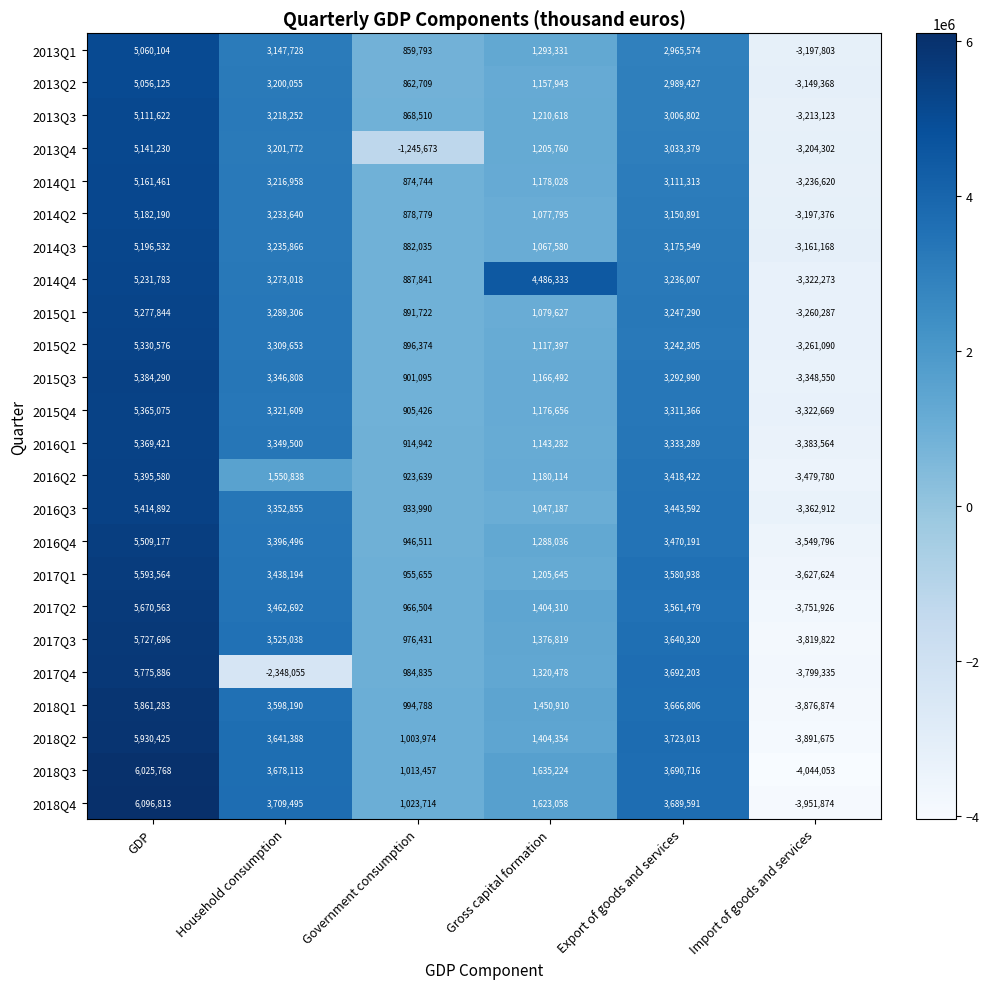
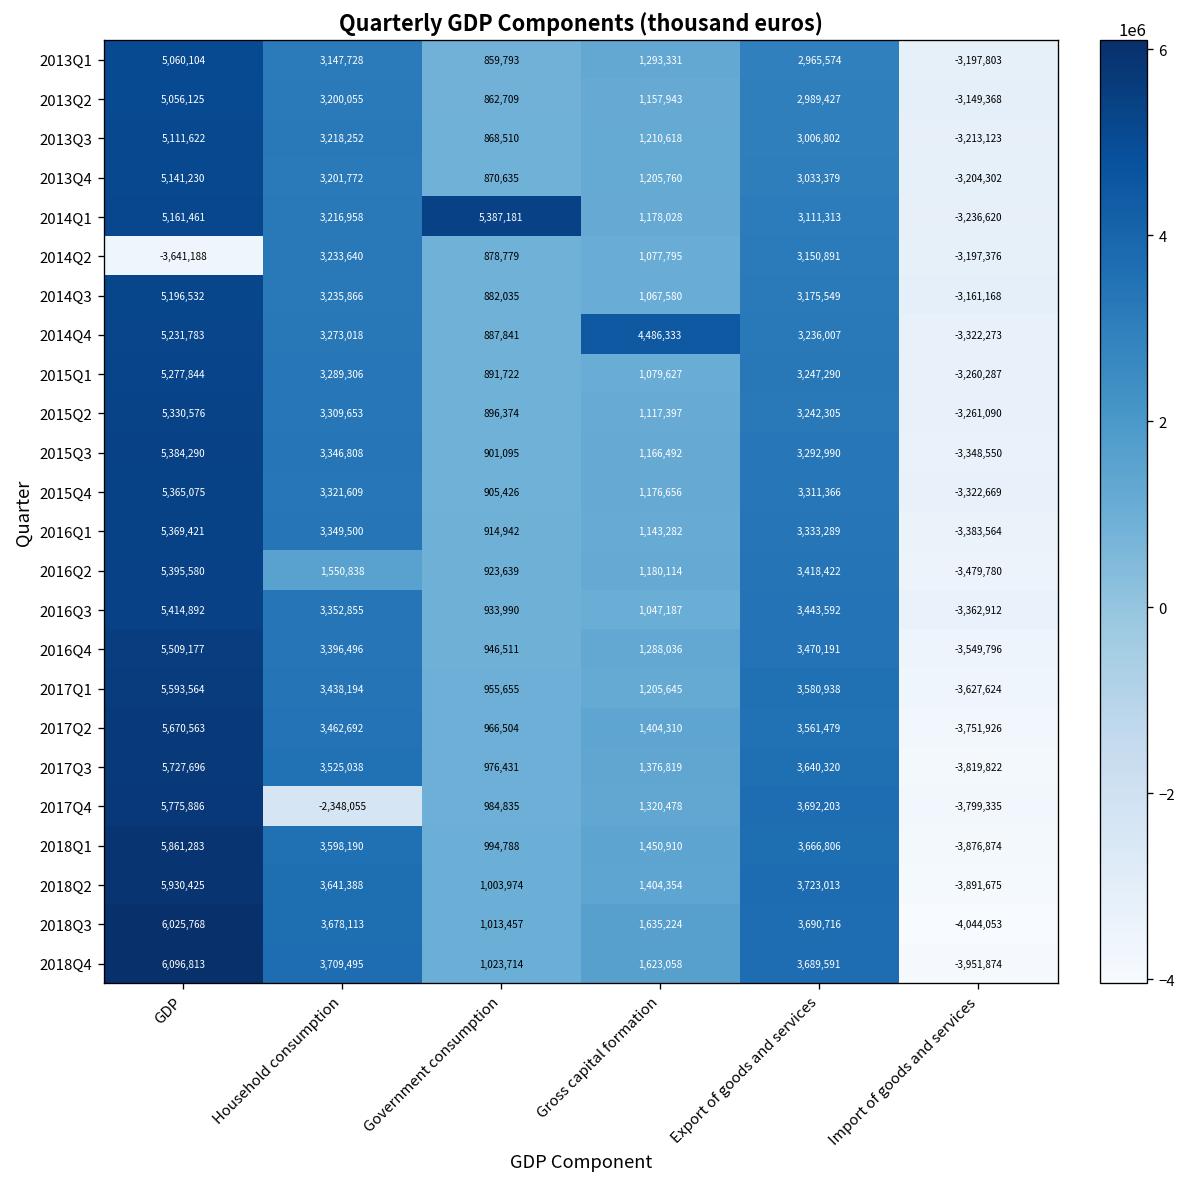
  {
    "2013Q1": {
      "GDP": "5,060,104",
      "Household consumption": "3,147,728",
      "Government consumption": "859,793",
      "Gross capital formation": "1,293,331",
      "Export of goods and services": "2,965,574",
      "Import of goods and services": "-3,197,803"
    },
    "2013Q2": {
      "GDP": "5,056,125",
      "Household consumption": "3,200,055",
      "Government consumption": "862,709",
      "Gross capital formation": "1,157,943",
      "Export of goods and services": "2,989,427",
      "Import of goods and services": "-3,149,368"
    },
    "2013Q3": {
      "GDP": "5,111,622",
      "Household consumption": "3,218,252",
      "Government consumption": "868,510",
      "Gross capital formation": "1,210,618",
      "Export of goods and services": "3,006,802",
      "Import of goods and services": "-3,213,123"
    },
    "2013Q4": {
      "GDP": "5,141,230",
      "Household consumption": "3,201,772",
-     "Government consumption": "-1,245,673",
+     "Government consumption": "870,635",
      "Gross capital formation": "1,205,760",
      "Export of goods and services": "3,033,379",
      "Import of goods and services": "-3,204,302"
    },
    "2014Q1": {
      "GDP": "5,161,461",
      "Household consumption": "3,216,958",
-     "Government consumption": "874,744",
+     "Government consumption": "5,387,181",
      "Gross capital formation": "1,178,028",
      "Export of goods and services": "3,111,313",
      "Import of goods and services": "-3,236,620"
    },
    "2014Q2": {
-     "GDP": "5,182,190",
+     "GDP": "-3,641,188",
      "Household consumption": "3,233,640",
      "Government consumption": "878,779",
      "Gross capital formation": "1,077,795",
      "Export of goods and services": "3,150,891",
      "Import of goods and services": "-3,197,376"
    },
    "2014Q3": {
      "GDP": "5,196,532",
      "Household consumption": "3,235,866",
      "Government consumption": "882,035",
      "Gross capital formation": "1,067,580",
      "Export of goods and services": "3,175,549",
      "Import of goods and services": "-3,161,168"
    },
    "2014Q4": {
      "GDP": "5,231,783",
      "Household consumption": "3,273,018",
      "Government consumption": "887,841",
      "Gross capital formation": "4,486,333",
      "Export of goods and services": "3,236,007",
      "Import of goods and services": "-3,322,273"
    },
    "2015Q1": {
      "GDP": "5,277,844",
      "Household consumption": "3,289,306",
      "Government consumption": "891,722",
      "Gross capital formation": "1,079,627",
      "Export of goods and services": "3,247,290",
      "Import of goods and services": "-3,260,287"
    },
    "2015Q2": {
      "GDP": "5,330,576",
      "Household consumption": "3,309,653",
      "Government consumption": "896,374",
      "Gross capital formation": "1,117,397",
      "Export of goods and services": "3,242,305",
      "Import of goods and services": "-3,261,090"
    },
    "2015Q3": {
      "GDP": "5,384,290",
      "Household consumption": "3,346,808",
      "Government consumption": "901,095",
      "Gross capital formation": "1,166,492",
      "Export of goods and services": "3,292,990",
      "Import of goods and services": "-3,348,550"
    },
    "2015Q4": {
      "GDP": "5,365,075",
      "Household consumption": "3,321,609",
      "Government consumption": "905,426",
      "Gross capital formation": "1,176,656",
      "Export of goods and services": "3,311,366",
      "Import of goods and services": "-3,322,669"
    },
    "2016Q1": {
      "GDP": "5,369,421",
      "Household consumption": "3,349,500",
      "Government consumption": "914,942",
      "Gross capital formation": "1,143,282",
      "Export of goods and services": "3,333,289",
      "Import of goods and services": "-3,383,564"
    },
    "2016Q2": {
      "GDP": "5,395,580",
      "Household consumption": "1,550,838",
      "Government consumption": "923,639",
      "Gross capital formation": "1,180,114",
      "Export of goods and services": "3,418,422",
      "Import of goods and services": "-3,479,780"
    },
    "2016Q3": {
      "GDP": "5,414,892",
      "Household consumption": "3,352,855",
      "Government consumption": "933,990",
      "Gross capital formation": "1,047,187",
      "Export of goods and services": "3,443,592",
      "Import of goods and services": "-3,362,912"
    },
    "2016Q4": {
      "GDP": "5,509,177",
      "Household consumption": "3,396,496",
      "Government consumption": "946,511",
      "Gross capital formation": "1,288,036",
      "Export of goods and services": "3,470,191",
      "Import of goods and services": "-3,549,796"
    },
    "2017Q1": {
      "GDP": "5,593,564",
      "Household consumption": "3,438,194",
      "Government consumption": "955,655",
      "Gross capital formation": "1,205,645",
      "Export of goods and services": "3,580,938",
      "Import of goods and services": "-3,627,624"
    },
    "2017Q2": {
      "GDP": "5,670,563",
      "Household consumption": "3,462,692",
      "Government consumption": "966,504",
      "Gross capital formation": "1,404,310",
      "Export of goods and services": "3,561,479",
      "Import of goods and services": "-3,751,926"
    },
    "2017Q3": {
      "GDP": "5,727,696",
      "Household consumption": "3,525,038",
      "Government consumption": "976,431",
      "Gross capital formation": "1,376,819",
      "Export of goods and services": "3,640,320",
      "Import of goods and services": "-3,819,822"
    },
    "2017Q4": {
      "GDP": "5,775,886",
      "Household consumption": "-2,348,055",
      "Government consumption": "984,835",
      "Gross capital formation": "1,320,478",
      "Export of goods and services": "3,692,203",
      "Import of goods and services": "-3,799,335"
    },
    "2018Q1": {
      "GDP": "5,861,283",
      "Household consumption": "3,598,190",
      "Government consumption": "994,788",
      "Gross capital formation": "1,450,910",
      "Export of goods and services": "3,666,806",
      "Import of goods and services": "-3,876,874"
    },
    "2018Q2": {
      "GDP": "5,930,425",
      "Household consumption": "3,641,388",
      "Government consumption": "1,003,974",
      "Gross capital formation": "1,404,354",
      "Export of goods and services": "3,723,013",
      "Import of goods and services": "-3,891,675"
    },
    "2018Q3": {
      "GDP": "6,025,768",
      "Household consumption": "3,678,113",
      "Government consumption": "1,013,457",
      "Gross capital formation": "1,635,224",
      "Export of goods and services": "3,690,716",
      "Import of goods and services": "-4,044,053"
    },
    "2018Q4": {
      "GDP": "6,096,813",
      "Household consumption": "3,709,495",
      "Government consumption": "1,023,714",
      "Gross capital formation": "1,623,058",
      "Export of goods and services": "3,689,591",
      "Import of goods and services": "-3,951,874"
    }
  }
